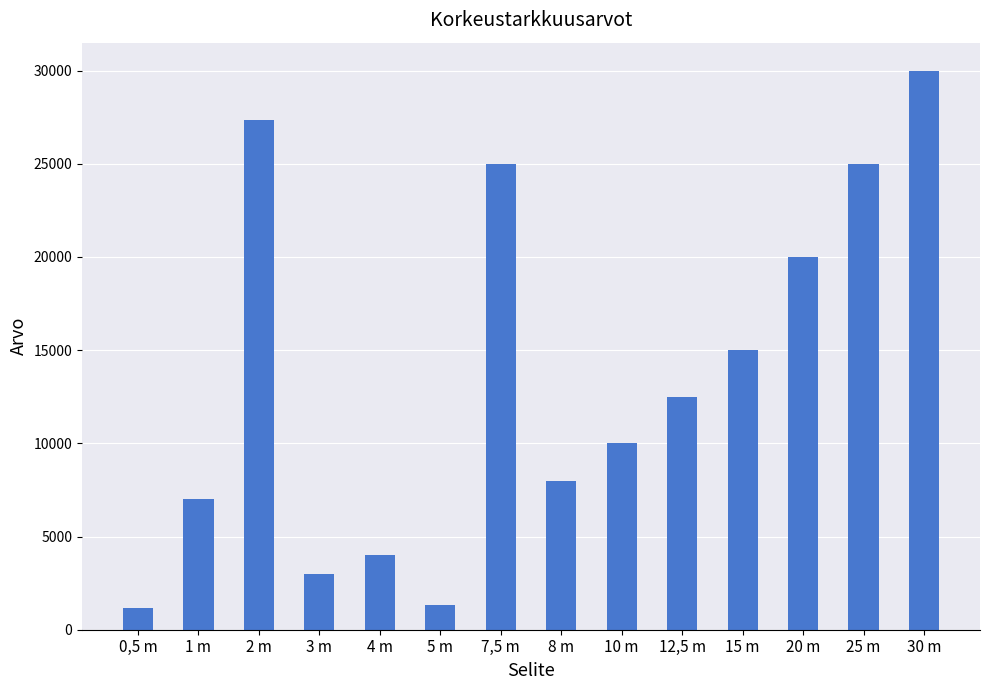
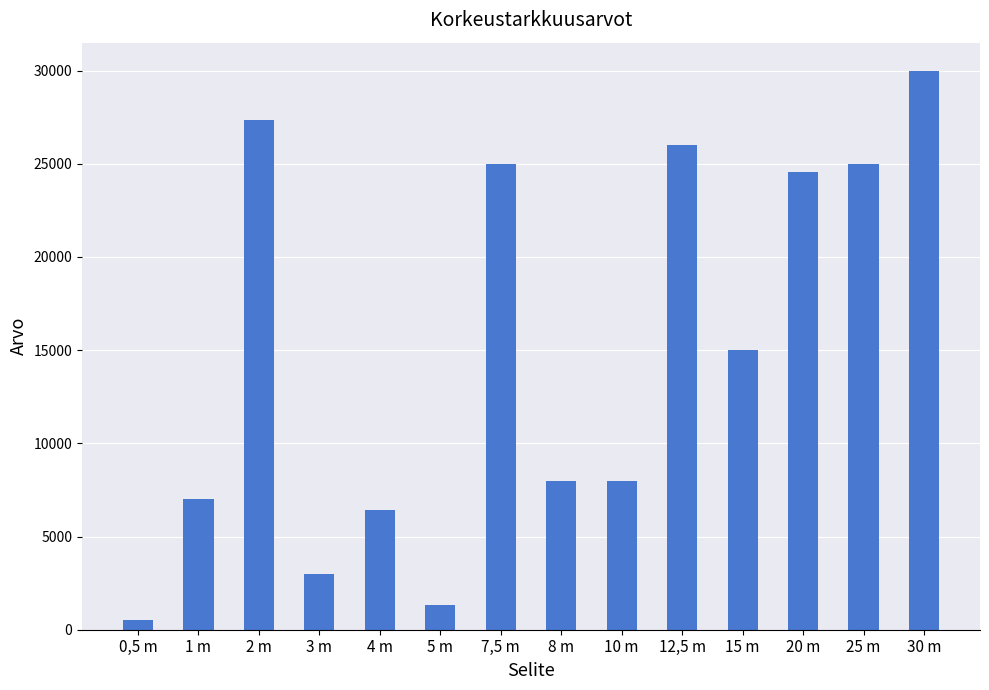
  {
-   "0,5 m": 1200,
+   "0,5 m": 500,
    "1 m": 7000,
    "2 m": 27300,
    "3 m": 3000,
-   "4 m": 4000,
+   "4 m": 6400,
    "5 m": 1300,
    "7,5 m": 25000,
    "8 m": 8000,
-   "10 m": 10000,
-   "12,5 m": 12500,
+   "10 m": 8000,
+   "12,5 m": 26000,
    "15 m": 15000,
-   "20 m": 20000,
+   "20 m": 24500,
    "25 m": 25000,
    "30 m": 30000
  }
